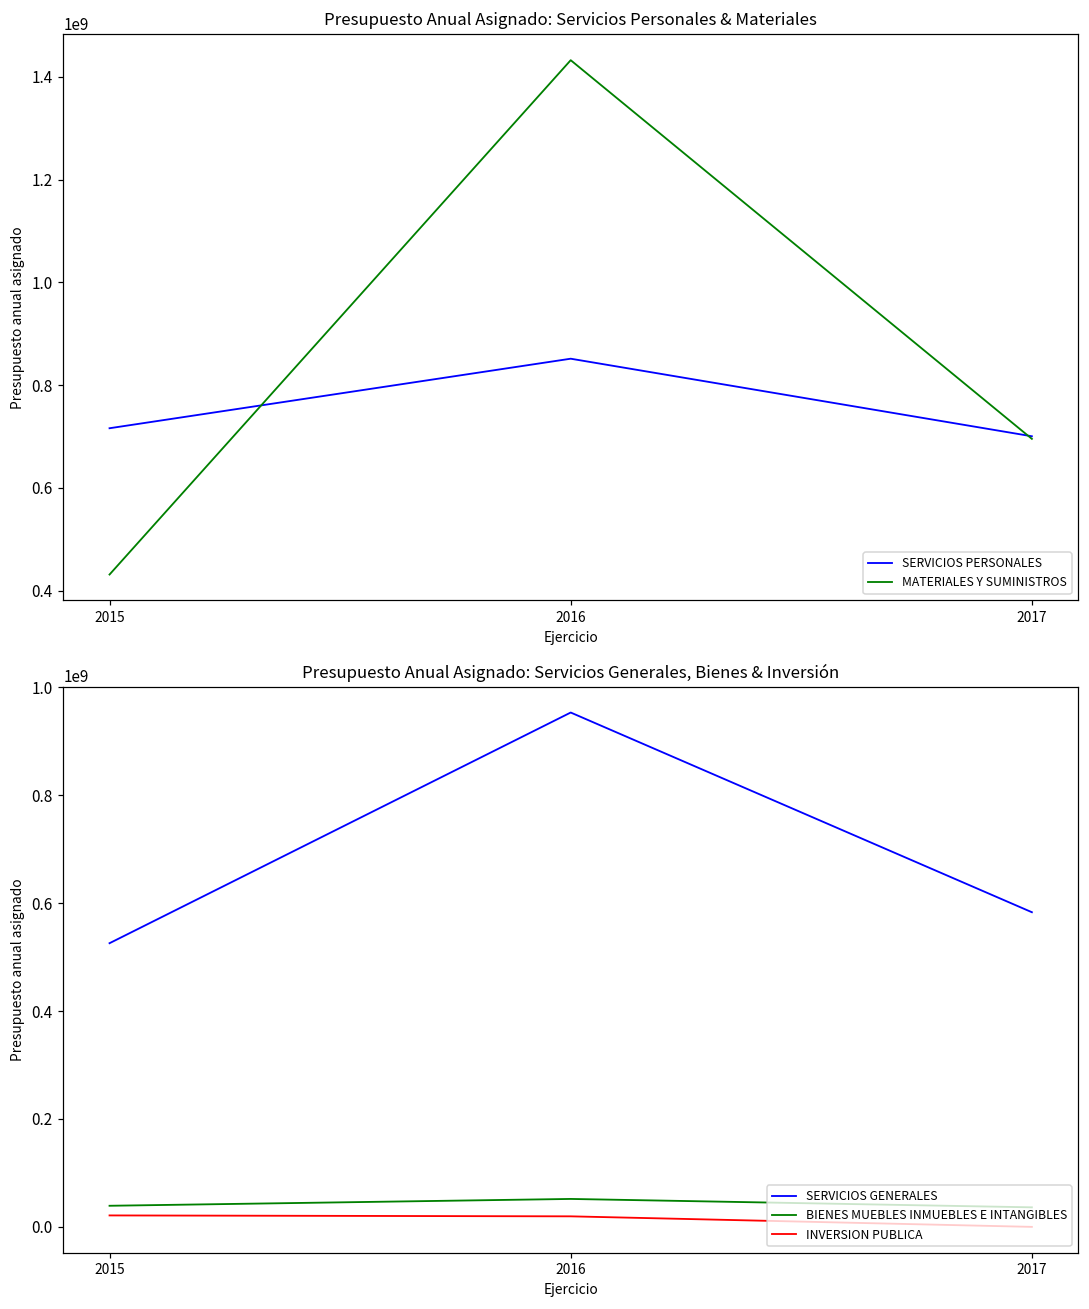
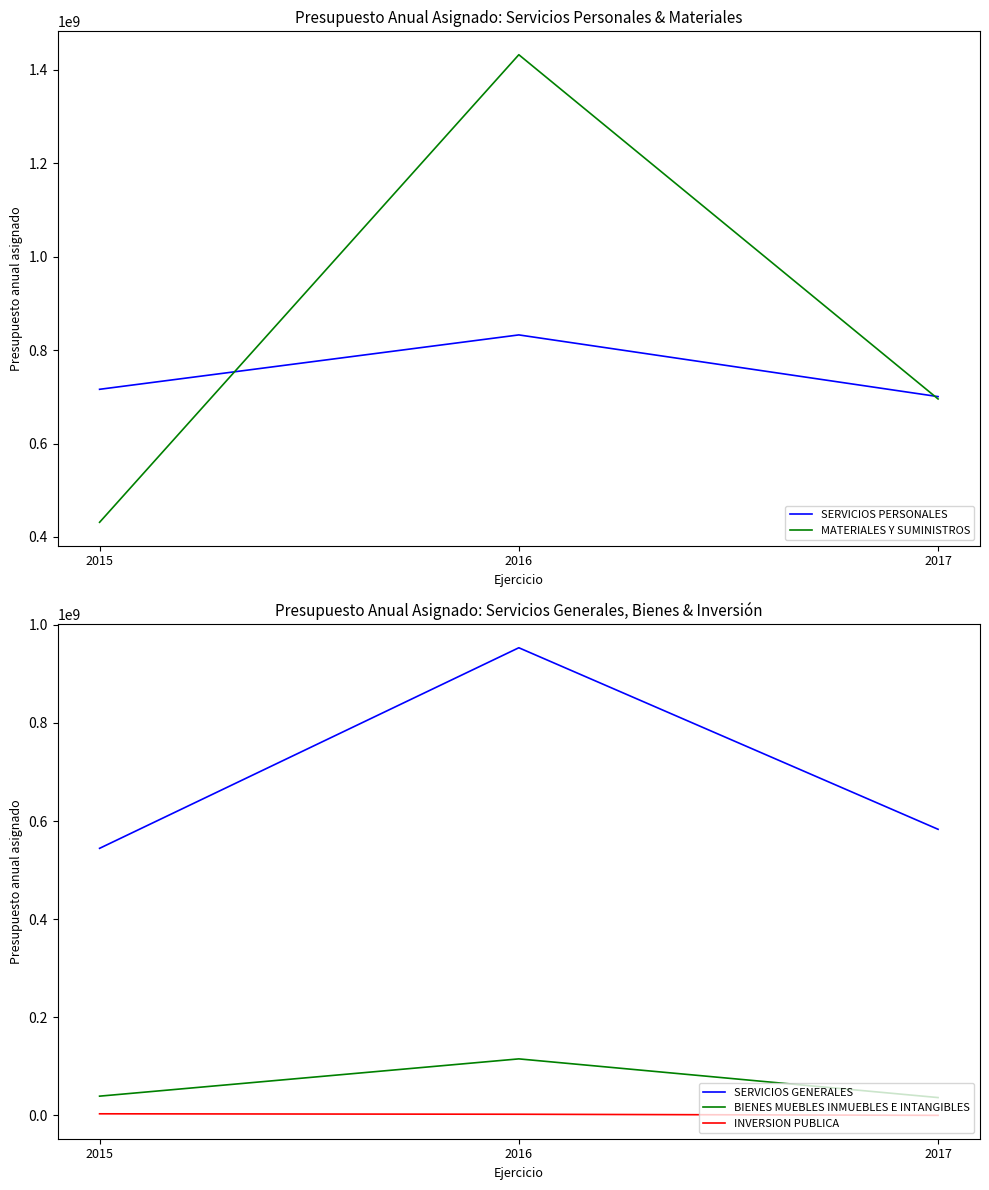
  {
    "Presupuesto Anual Asignado: Servicios Personales & Materiales": {
      "SERVICIOS PERSONALES": {
        "2015": 720000000,
-       "2016": 850000000
+       "2016": 830000000
      },
      "MATERIALES Y SUMINISTROS": {
        "2015": 430000000,
        "2016": 1430000000
      }
    },
    "Presupuesto Anual Asignado: Servicios Generales, Bienes & Inversión": {
      "SERVICIOS GENERALES": {
-       "2015": 530000000,
+       "2015": 540000000,
        "2016": 950000000,
        "2017": 580000000
      },
      "BIENES MUEBLES INMUEBLES E INTANGIBLES": {
        "2015": 40000000,
-       "2016": 50000000
+       "2016": 120000000
      },
      "INVERSION PUBLICA": {
-       "2015": 20000000,
-       "2016": 20000000
+       "2015": 0,
+       "2016": 0
      }
    }
  }
